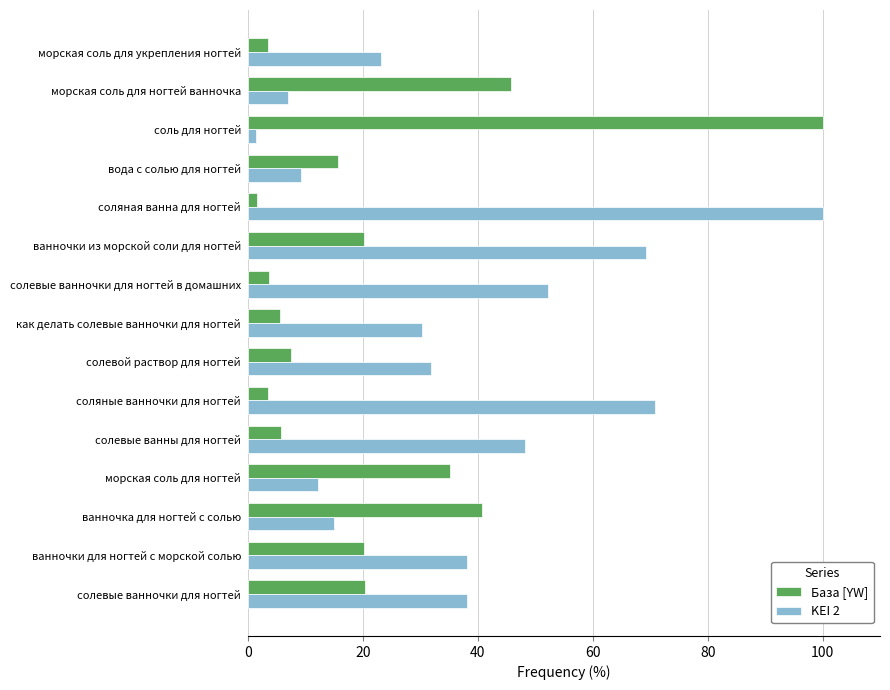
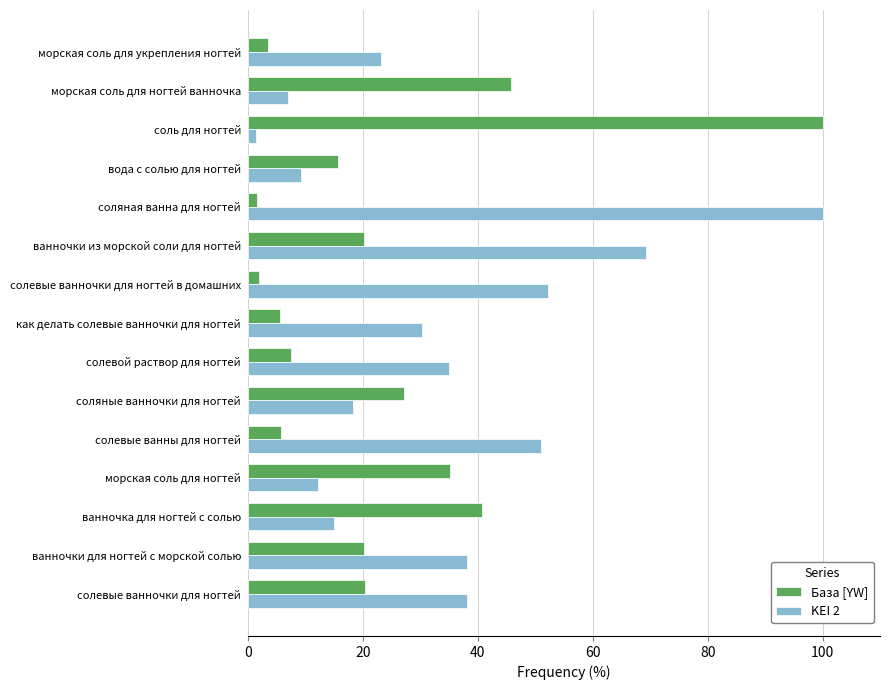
  {
    "База [YW]": {
      "морская соль для укрепления ногтей": 4,
      "морская соль для ногтей ванночка": 46,
      "соль для ногтей": 100,
      "вода с солью для ногтей": 16,
      "соляная ванна для ногтей": 2,
      "ванночки из морской соли для ногтей": 20,
-     "солевые ванночки для ногтей в домашних": 4,
+     "солевые ванночки для ногтей в домашних": 2,
      "как делать солевые ванночки для ногтей": 6,
      "солевой раствор для ногтей": 7,
-     "соляные ванночки для ногтей": 4,
+     "соляные ванночки для ногтей": 27,
      "солевые ванны для ногтей": 6,
      "морская соль для ногтей": 35,
      "ванночка для ногтей с солью": 41,
      "ванночки для ногтей с морской солью": 20,
      "солевые ванночки для ногтей": 20
    },
    "KEI 2": {
      "морская соль для укрепления ногтей": 23,
      "морская соль для ногтей ванночка": 7,
      "соль для ногтей": 1,
      "вода с солью для ногтей": 9,
      "соляная ванна для ногтей": 100,
      "ванночки из морской соли для ногтей": 69,
      "солевые ванночки для ногтей в домашних": 52,
      "как делать солевые ванночки для ногтей": 30,
-     "солевой раствор для ногтей": 32,
-     "соляные ванночки для ногтей": 71,
-     "солевые ванны для ногтей": 48,
+     "солевой раствор для ногтей": 35,
+     "соляные ванночки для ногтей": 18,
+     "солевые ванны для ногтей": 51,
      "морская соль для ногтей": 12,
      "ванночка для ногтей с солью": 15,
      "ванночки для ногтей с морской солью": 38,
      "солевые ванночки для ногтей": 38
    }
  }
